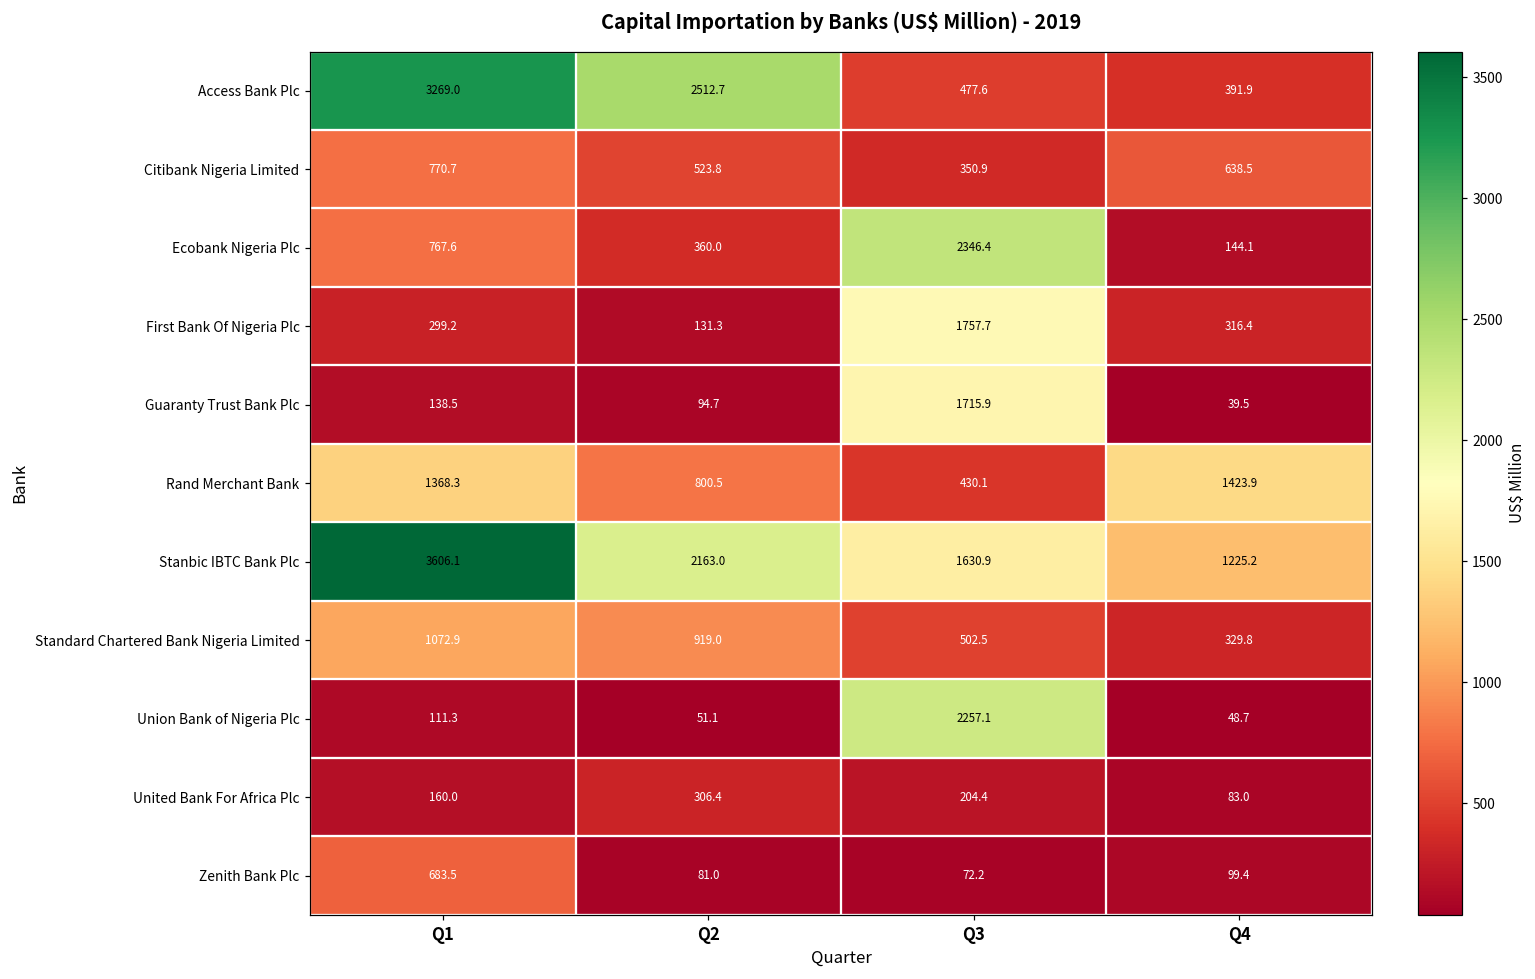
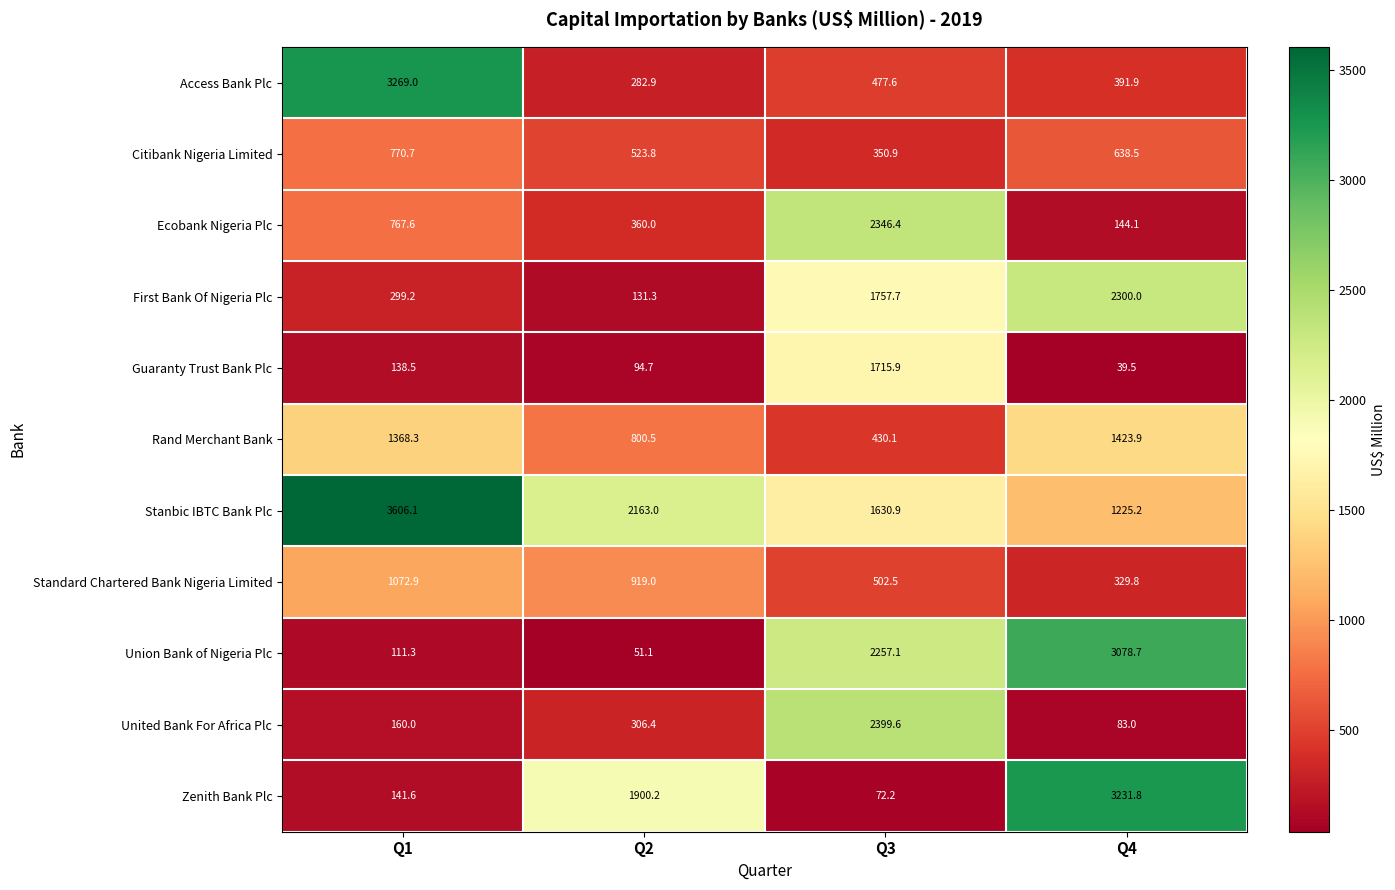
  {
    "Access Bank Plc": {
      "Q1": 3269.0,
-     "Q2": 2512.7,
+     "Q2": 282.9,
      "Q3": 477.6,
      "Q4": 391.9
    },
    "Citibank Nigeria Limited": {
      "Q1": 770.7,
      "Q2": 523.8,
      "Q3": 350.9,
      "Q4": 638.5
    },
    "Ecobank Nigeria Plc": {
      "Q1": 767.6,
      "Q2": 360.0,
      "Q3": 2346.4,
      "Q4": 144.1
    },
    "First Bank Of Nigeria Plc": {
      "Q1": 299.2,
      "Q2": 131.3,
      "Q3": 1757.7,
-     "Q4": 316.4
+     "Q4": 2300.0
    },
    "Guaranty Trust Bank Plc": {
      "Q1": 138.5,
      "Q2": 94.7,
      "Q3": 1715.9,
      "Q4": 39.5
    },
    "Rand Merchant Bank": {
      "Q1": 1368.3,
      "Q2": 800.5,
      "Q3": 430.1,
      "Q4": 1423.9
    },
    "Stanbic IBTC Bank Plc": {
      "Q1": 3606.1,
      "Q2": 2163.0,
      "Q3": 1630.9,
      "Q4": 1225.2
    },
    "Standard Chartered Bank Nigeria Limited": {
      "Q1": 1072.9,
      "Q2": 919.0,
      "Q3": 502.5,
      "Q4": 329.8
    },
    "Union Bank of Nigeria Plc": {
      "Q1": 111.3,
      "Q2": 51.1,
      "Q3": 2257.1,
-     "Q4": 48.7
+     "Q4": 3078.7
    },
    "United Bank For Africa Plc": {
      "Q1": 160.0,
      "Q2": 306.4,
-     "Q3": 204.4,
+     "Q3": 2399.6,
      "Q4": 83.0
    },
    "Zenith Bank Plc": {
-     "Q1": 683.5,
-     "Q2": 81.0,
+     "Q1": 141.6,
+     "Q2": 1900.2,
      "Q3": 72.2,
-     "Q4": 99.4
+     "Q4": 3231.8
    }
  }
